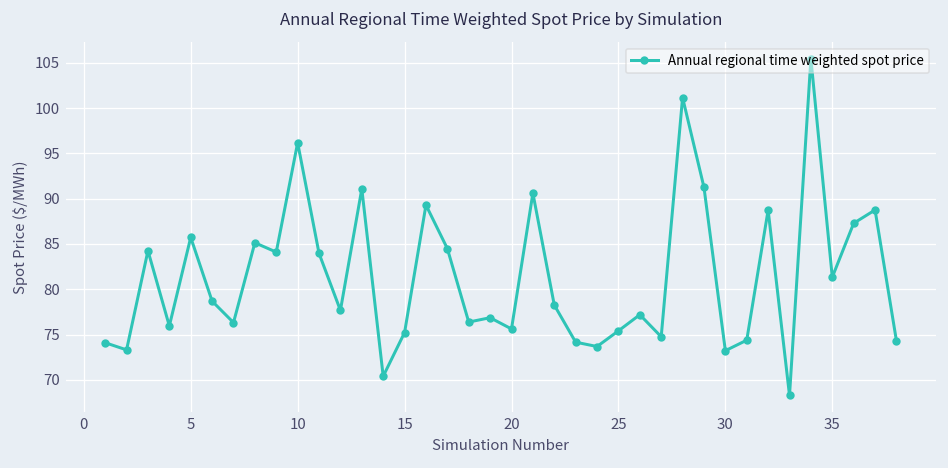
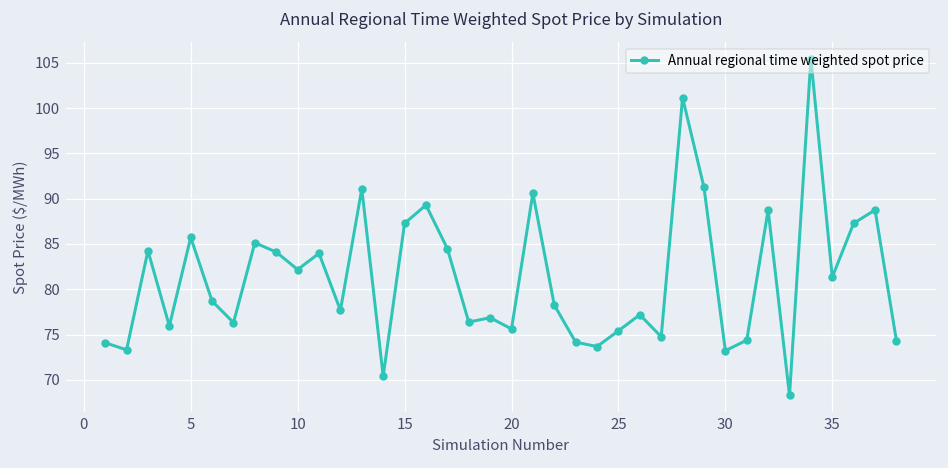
  {
    "5": 86,
-   "10": 96,
-   "15": 75,
+   "10": 82,
+   "15": 87,
    "20": 76,
    "25": 75,
    "30": 73,
    "35": 81
  }
